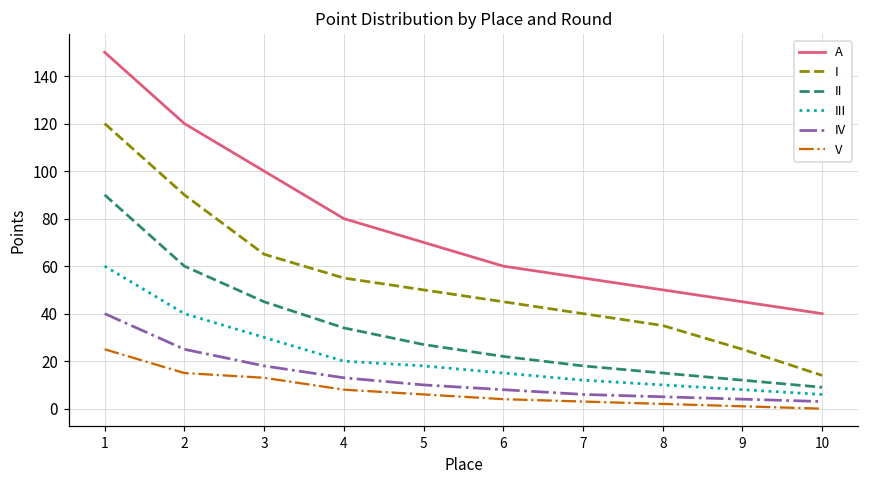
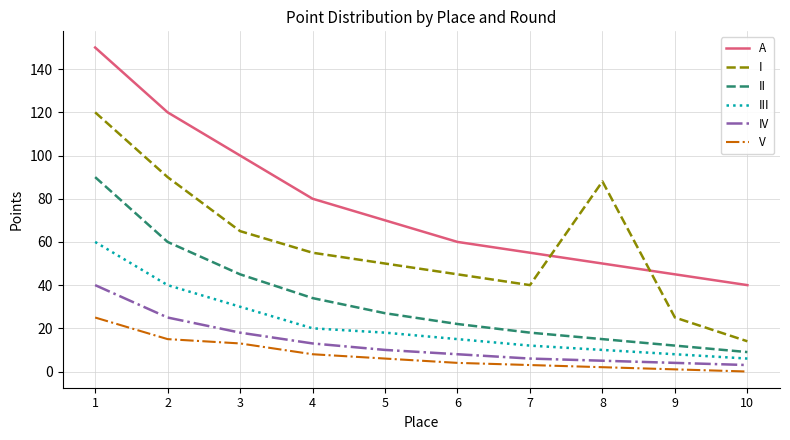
  {
    "A": {
      "1": 150,
      "2": 120,
      "3": 100,
      "4": 80,
      "5": 70,
      "6": 60,
      "7": 55,
      "8": 50,
      "9": 45,
      "10": 40
    },
    "I": {
      "1": 120,
      "2": 90,
      "3": 65,
      "4": 55,
      "5": 50,
      "6": 45,
      "7": 40,
-     "8": 35,
+     "8": 88,
      "9": 25,
      "10": 14
    },
    "II": {
      "1": 90,
      "2": 60,
      "3": 45,
      "4": 34,
      "5": 27,
      "6": 22,
      "7": 18,
      "8": 15,
      "9": 12,
      "10": 9
    },
    "III": {
      "1": 60,
      "2": 40,
      "3": 30,
      "4": 20,
      "5": 18,
      "6": 15,
      "7": 12,
      "8": 10,
      "9": 8,
      "10": 6
    },
    "IV": {
      "1": 40,
      "2": 25,
      "3": 18,
      "4": 13,
      "5": 10,
      "6": 8,
      "7": 6,
      "8": 5,
      "9": 4,
      "10": 3
    },
    "V": {
      "1": 25,
      "2": 15,
      "3": 13,
      "4": 8,
      "5": 6,
      "6": 4,
      "7": 3,
      "8": 2,
      "9": 1,
      "10": 0
    }
  }
